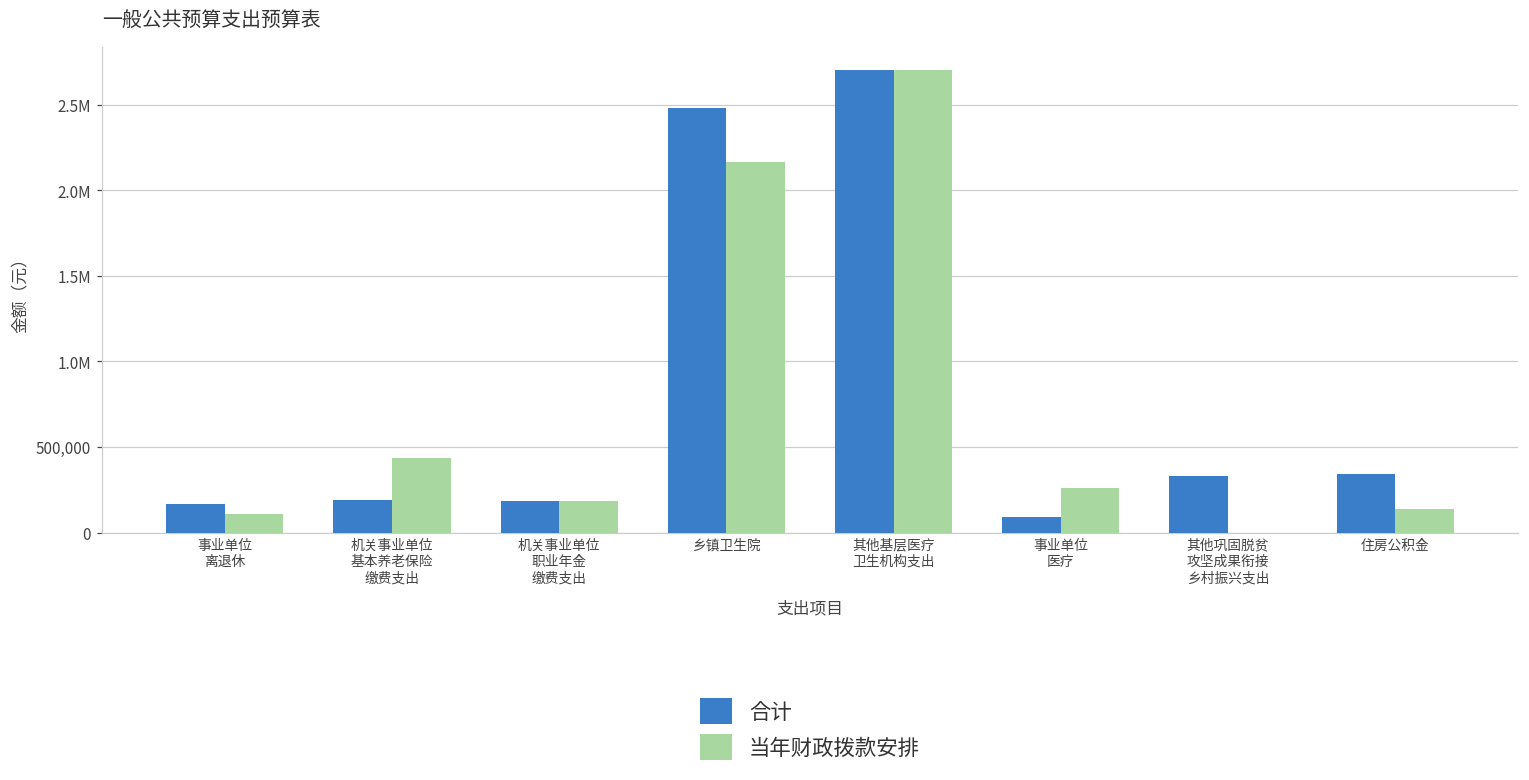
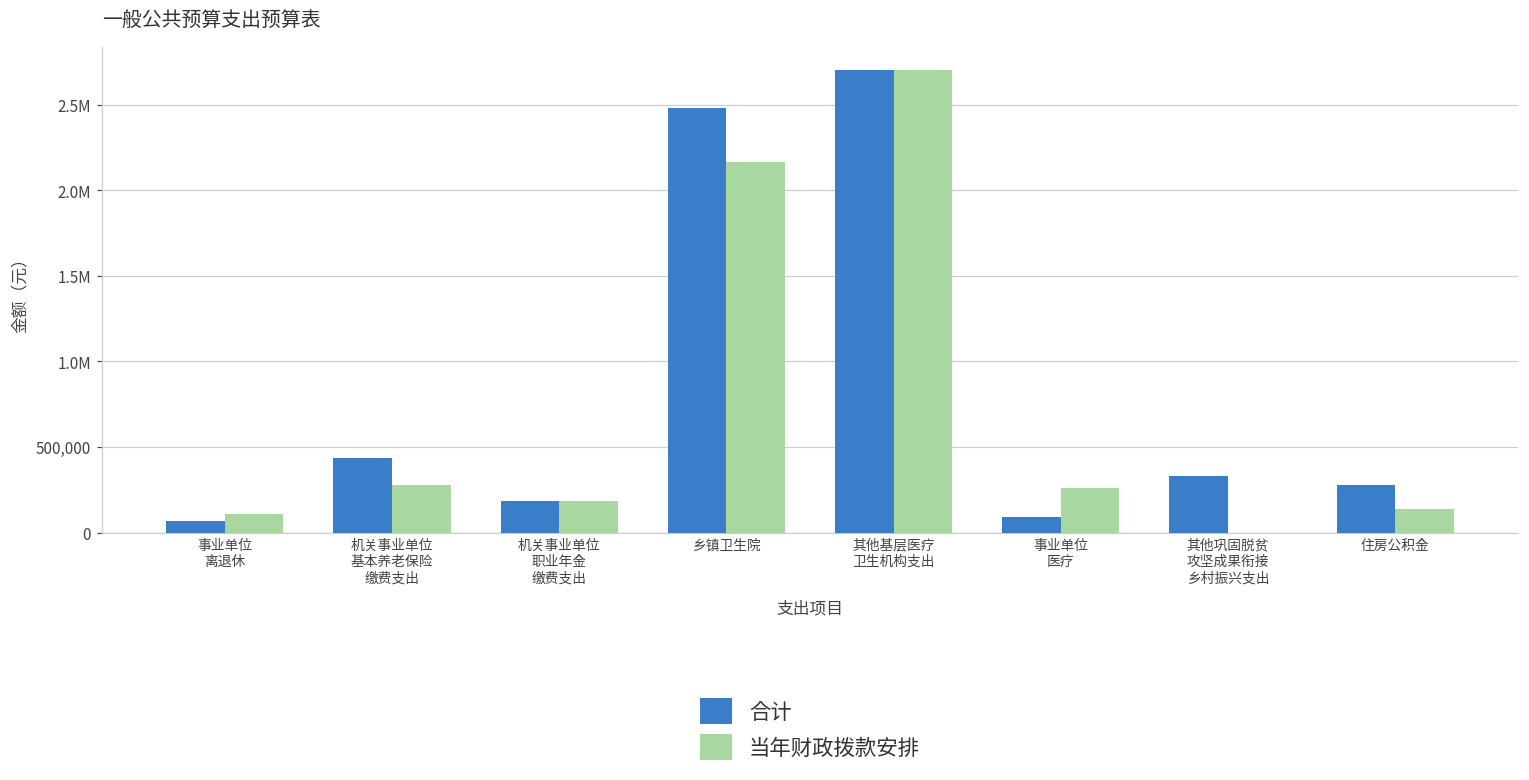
  {
    "合计": {
-     "事业单位 离退休": "160,000",
-     "机关事业单位 基本养老保险 缴费支出": "190,000",
+     "事业单位 离退休": "70,000",
+     "机关事业单位 基本养老保险 缴费支出": "440,000",
      "机关事业单位 职业年金 缴费支出": "190,000",
      "乡镇卫生院": "2,480,000",
      "其他基层医疗 卫生机构支出": "2,700,000",
      "事业单位 医疗": "90,000",
      "其他巩固脱贫 攻坚成果衔接 乡村振兴支出": "330,000",
-     "住房公积金": "340,000"
+     "住房公积金": "280,000"
    },
    "当年财政拨款安排": {
      "事业单位 离退休": "110,000",
-     "机关事业单位 基本养老保险 缴费支出": "440,000",
+     "机关事业单位 基本养老保险 缴费支出": "280,000",
      "机关事业单位 职业年金 缴费支出": "190,000",
      "乡镇卫生院": "2,170,000",
      "其他基层医疗 卫生机构支出": "2,700,000",
      "事业单位 医疗": "260,000",
      "其他巩固脱贫 攻坚成果衔接 乡村振兴支出": "0",
      "住房公积金": "140,000"
    }
  }
